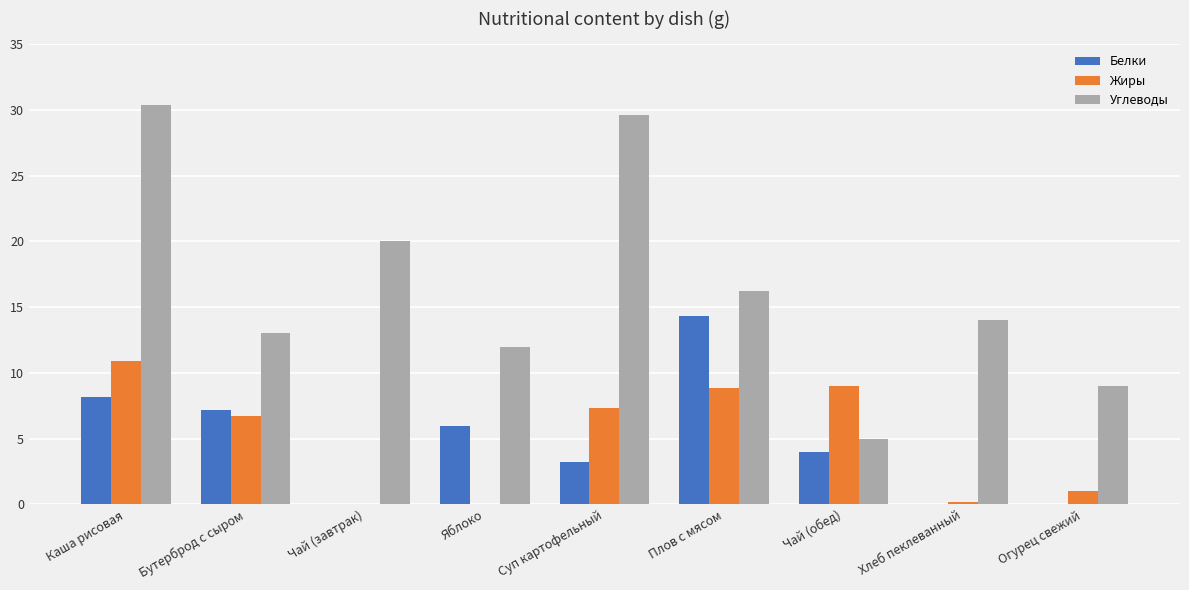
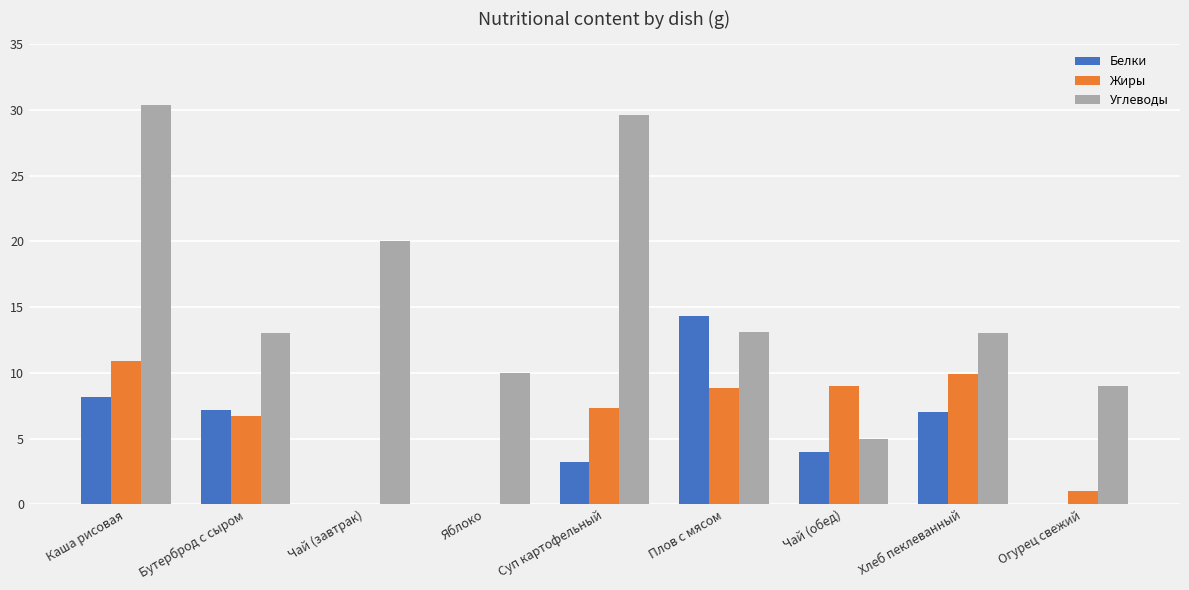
  {
    "Белки": {
      "Каша рисовая": 8.2,
      "Бутерброд с сыром": 7.2,
      "Чай (завтрак)": 0,
-     "Яблоко": 6,
+     "Яблоко": 0,
      "Суп картофельный": 3.2,
      "Плов с мясом": 14.3,
      "Чай (обед)": 4,
-     "Хлеб пеклеванный": 0,
+     "Хлеб пеклеванный": 7,
      "Огурец свежий": 0
    },
    "Жиры": {
      "Каша рисовая": 10.9,
      "Бутерброд с сыром": 6.8,
      "Чай (завтрак)": 0.0,
      "Яблоко": 0.0,
      "Суп картофельный": 7.3,
      "Плов с мясом": 8.9,
      "Чай (обед)": 9.0,
-     "Хлеб пеклеванный": 0.2,
+     "Хлеб пеклеванный": 9.9,
      "Огурец свежий": 1.0
    },
    "Углеводы": {
      "Каша рисовая": 30.4,
      "Бутерброд с сыром": 13.1,
      "Чай (завтрак)": 20.0,
-     "Яблоко": 12,
+     "Яблоко": 10,
      "Суп картофельный": 29.6,
-     "Плов с мясом": 16.2,
+     "Плов с мясом": 13.1,
      "Чай (обед)": 5.0,
-     "Хлеб пеклеванный": 14,
+     "Хлеб пеклеванный": 13,
      "Огурец свежий": 9.0
    }
  }
